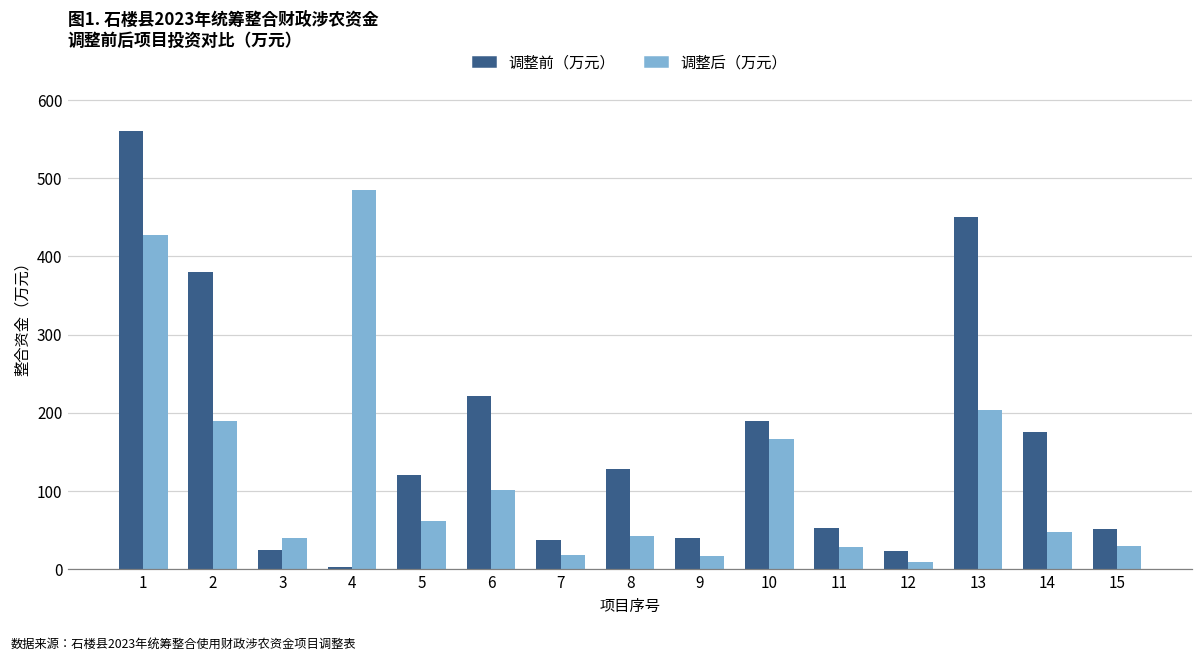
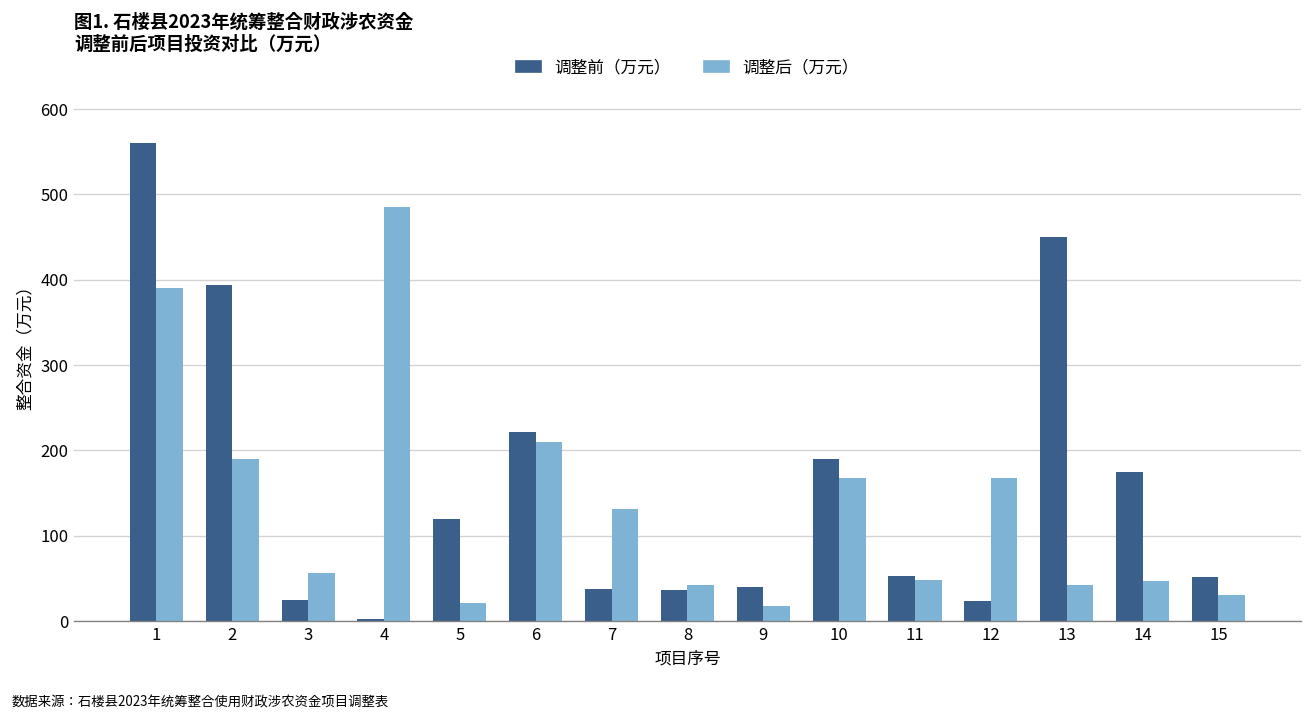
  {
    "调整前（万元）": {
      "1": 560,
-     "2": 380,
+     "2": 390,
      "3": 30,
      "5": 120,
      "6": 220,
      "7": 40,
-     "8": 130,
+     "8": 40,
      "9": 40,
      "10": 190,
      "11": 50,
      "12": 20,
      "13": 450,
      "14": 180,
      "15": 50
    },
    "调整后（万元）": {
-     "1": 430,
+     "1": 390,
      "2": 190,
-     "3": 40,
+     "3": 60,
      "4": 490,
-     "5": 60,
-     "6": 100,
-     "7": 20,
+     "5": 20,
+     "6": 210,
+     "7": 130,
      "8": 40,
      "9": 20,
      "10": 170,
-     "11": 30,
-     "12": 10,
-     "13": 200,
+     "11": 50,
+     "12": 170,
+     "13": 40,
      "14": 50,
      "15": 30
    }
  }
